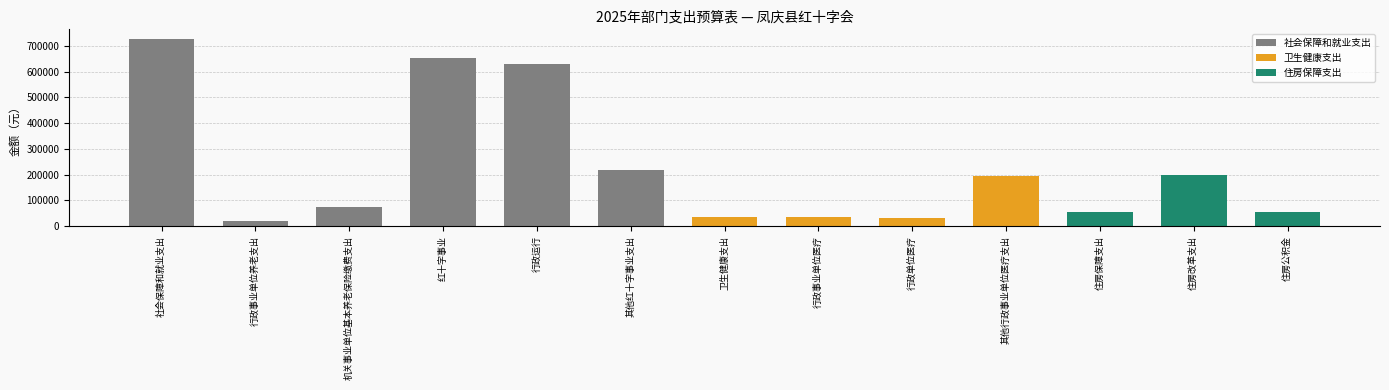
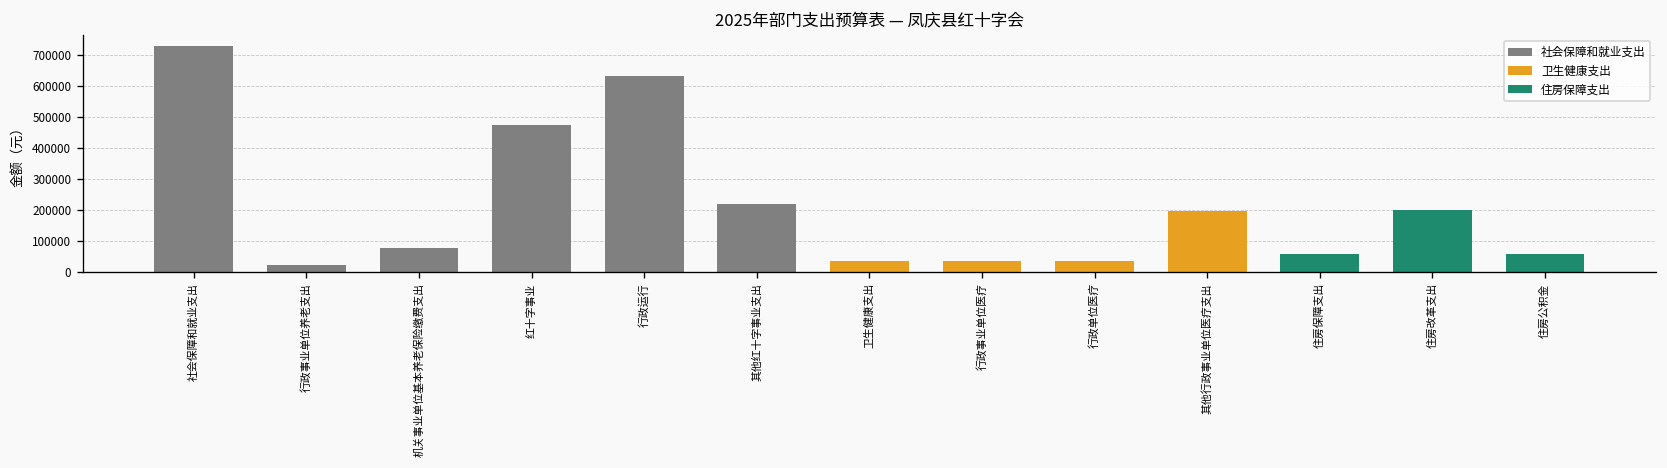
  {
    "社会保障和就业支出": 730000,
    "行政事业单位养老支出": 20000,
    "机关事业单位基本养老保险缴费支出": 70000,
-   "红十字事业": 650000,
+   "红十字事业": 470000,
    "行政运行": 630000,
    "其他红十字事业支出": 220000,
    "卫生健康支出": 30000,
    "行政事业单位医疗": 30000,
    "行政单位医疗": 30000,
    "其他行政事业单位医疗支出": 200000,
    "住房保障支出": 60000,
    "住房改革支出": 200000,
    "住房公积金": 60000
  }
